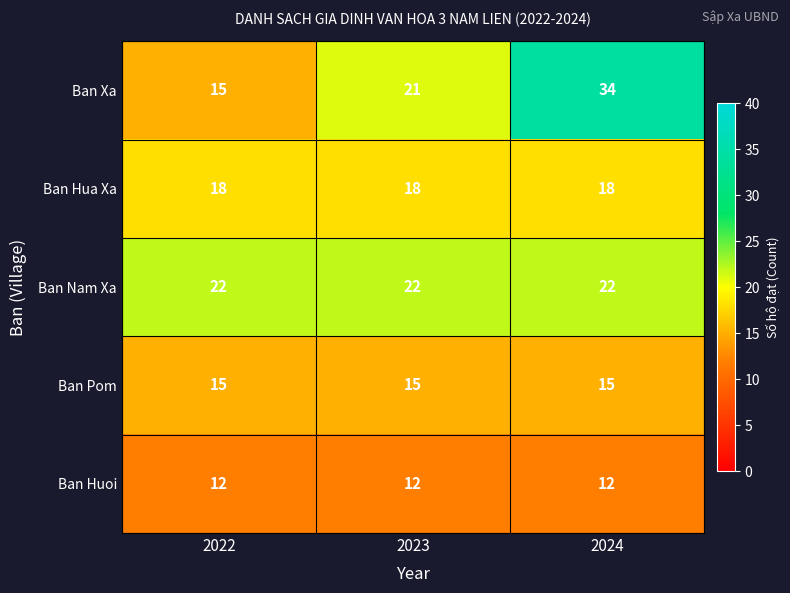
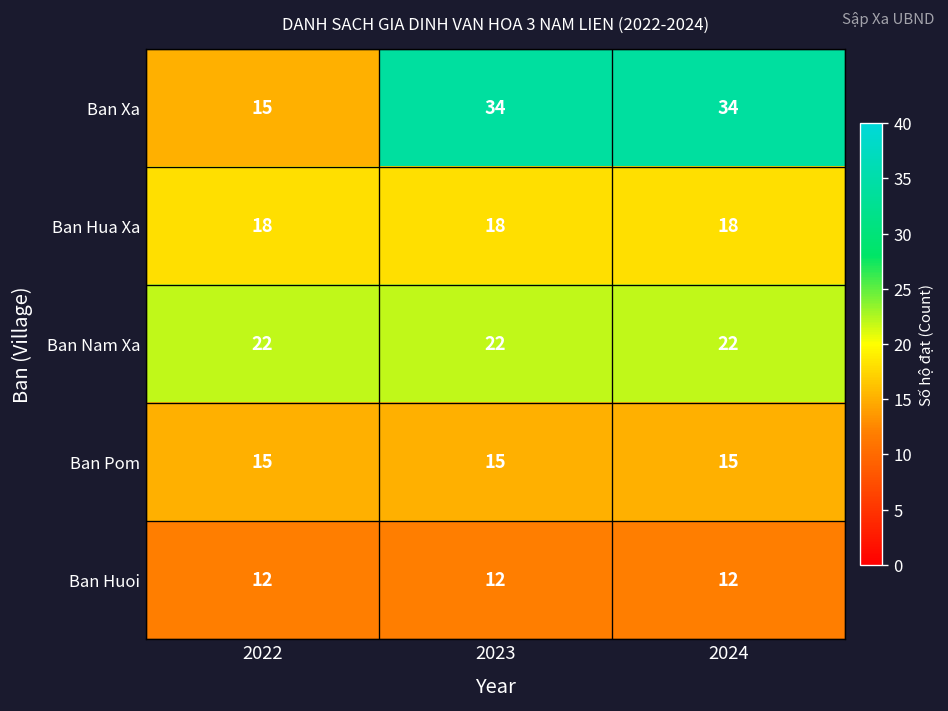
  {
    "Ban Xa": {
      "2022": 15,
-     "2023": 21,
+     "2023": 34,
      "2024": 34
    },
    "Ban Hua Xa": {
      "2022": 18,
      "2023": 18,
      "2024": 18
    },
    "Ban Nam Xa": {
      "2022": 22,
      "2023": 22,
      "2024": 22
    },
    "Ban Pom": {
      "2022": 15,
      "2023": 15,
      "2024": 15
    },
    "Ban Huoi": {
      "2022": 12,
      "2023": 12,
      "2024": 12
    }
  }
